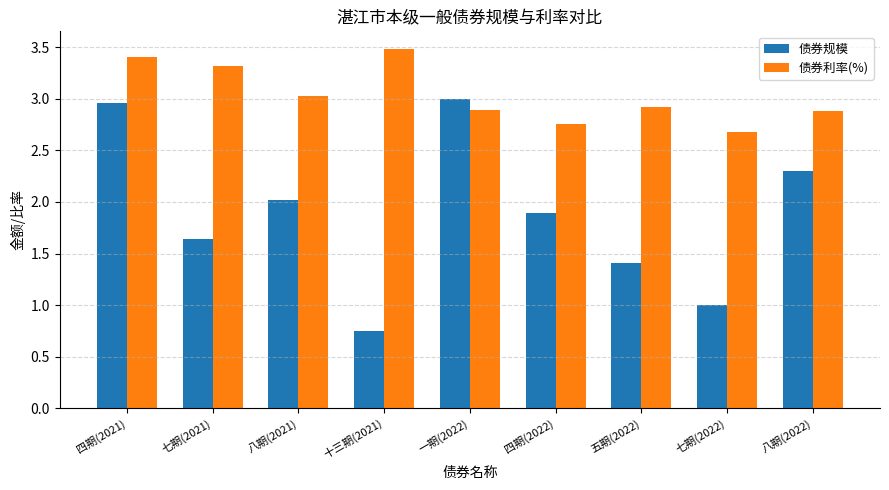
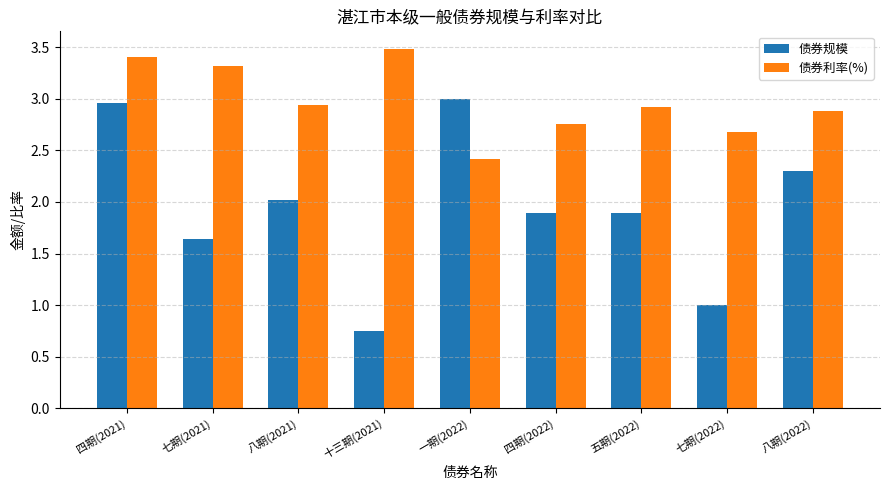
  {
    "债券规模": {
      "四期(2021)": 2.96,
      "七期(2021)": 1.64,
      "八期(2021)": 2.02,
      "十三期(2021)": 0.75,
      "一期(2022)": 3.00,
      "四期(2022)": 1.89,
-     "五期(2022)": 1.41,
+     "五期(2022)": 1.89,
      "七期(2022)": 1.00,
      "八期(2022)": 2.30
    },
    "债券利率(%)": {
      "四期(2021)": 3.41,
      "七期(2021)": 3.32,
-     "八期(2021)": 3.03,
+     "八期(2021)": 2.94,
      "十三期(2021)": 3.48,
-     "一期(2022)": 2.89,
+     "一期(2022)": 2.42,
      "四期(2022)": 2.76,
      "五期(2022)": 2.92,
      "七期(2022)": 2.68,
      "八期(2022)": 2.88
    }
  }
